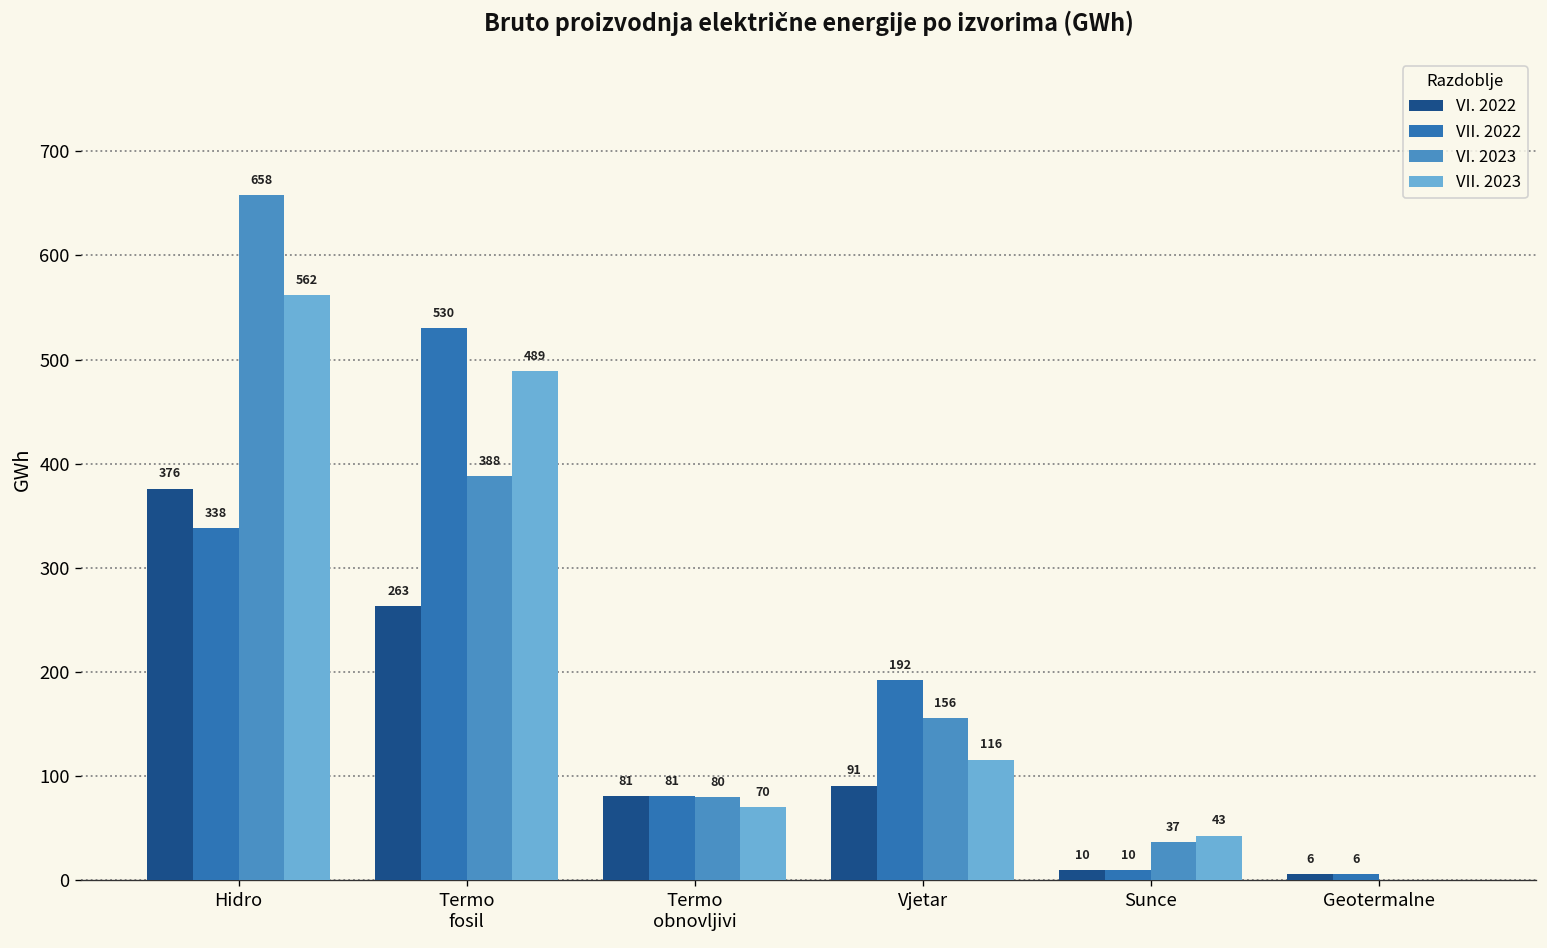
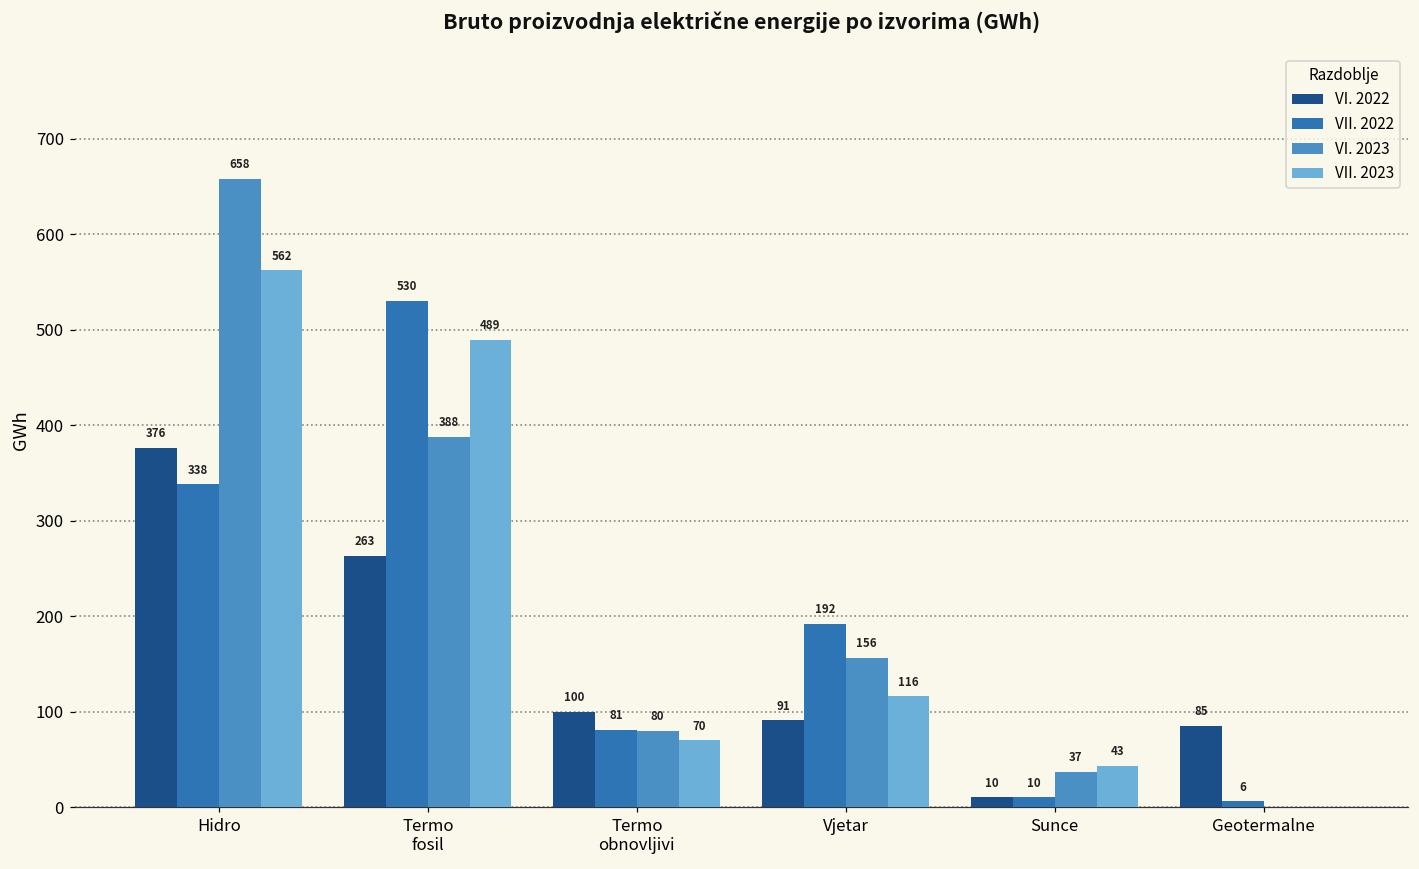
  {
    "VI. 2022": {
      "Hidro": 376,
      "Termo fosil": 263,
-     "Termo obnovljivi": 81,
+     "Termo obnovljivi": 100,
      "Vjetar": 91,
      "Sunce": 10,
-     "Geotermalne": 6
+     "Geotermalne": 85
    }
  }
